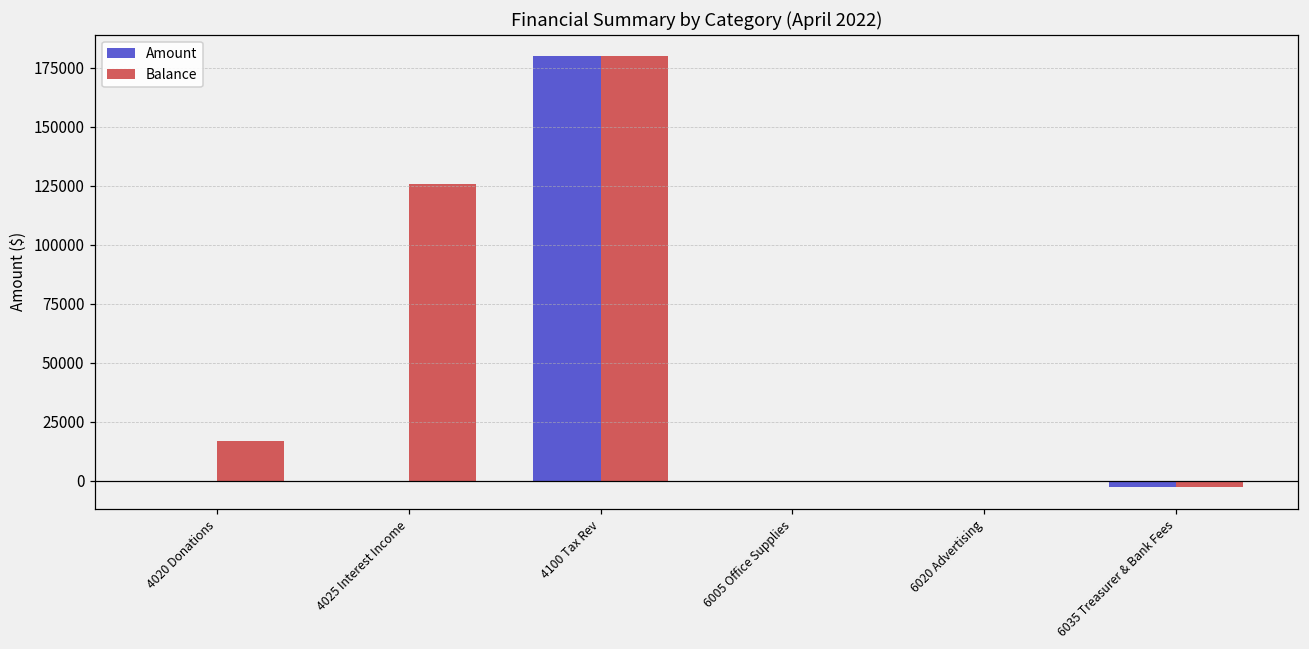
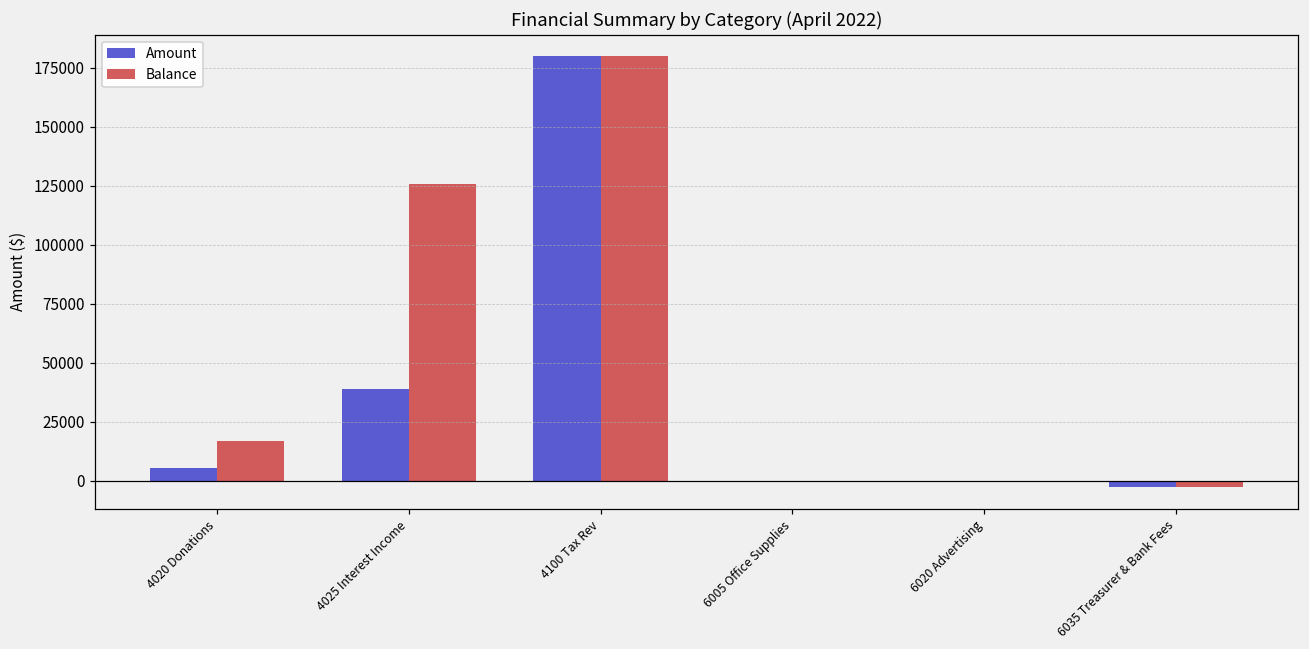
  {
    "Amount": {
-     "4020 Donations": 0,
-     "4025 Interest Income": 0,
+     "4020 Donations": 5000,
+     "4025 Interest Income": 39000,
      "4100 Tax Rev": 180000,
      "6035 Treasurer & Bank Fees": -3000
    },
    "Balance": {
      "4020 Donations": 17000,
      "4025 Interest Income": 126000,
      "4100 Tax Rev": 180000,
      "6035 Treasurer & Bank Fees": -3000
    }
  }
